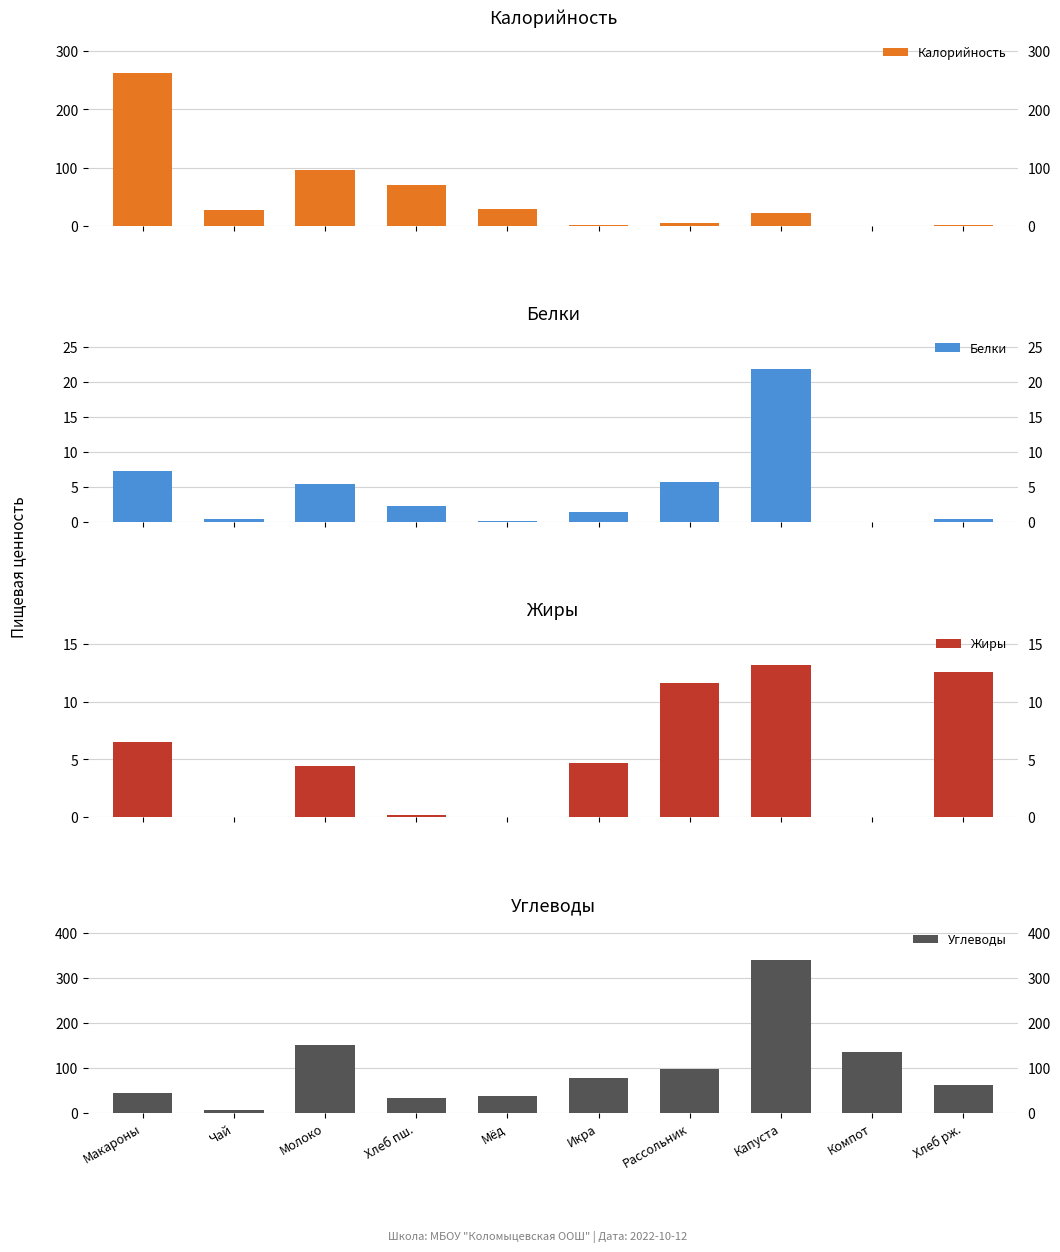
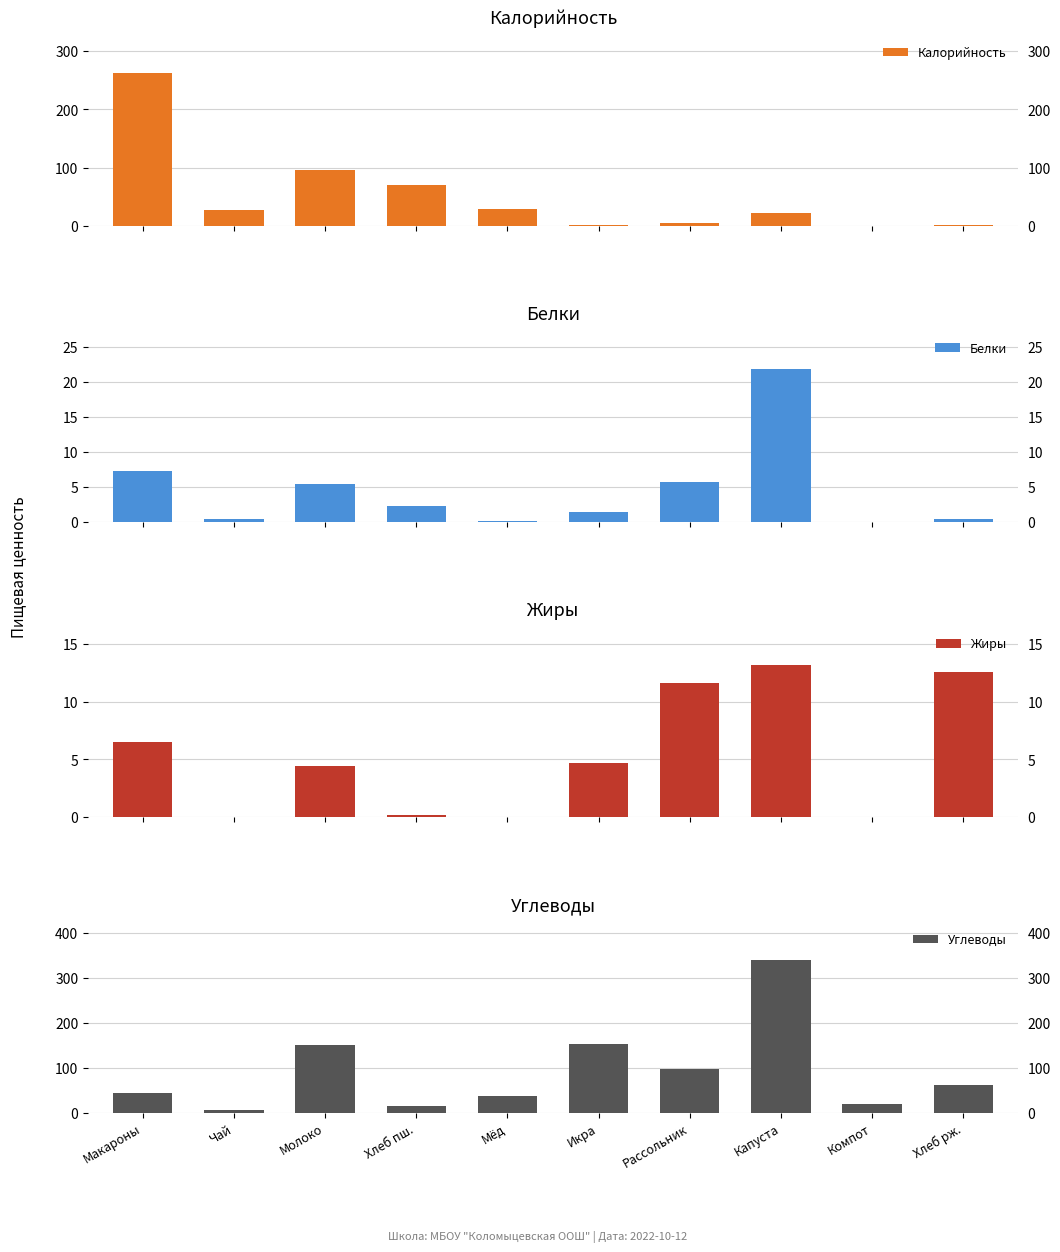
  {
    "Углеводы": {
      "Макароны": 40,
      "Чай": 10,
      "Молоко": 150,
-     "Хлеб пш.": 30,
+     "Хлеб пш.": 10,
      "Мёд": 40,
-     "Икра": 80,
+     "Икра": 150,
      "Рассольник": 100,
      "Капуста": 340,
-     "Компот": 140,
+     "Компот": 20,
      "Хлеб рж.": 60
    }
  }
